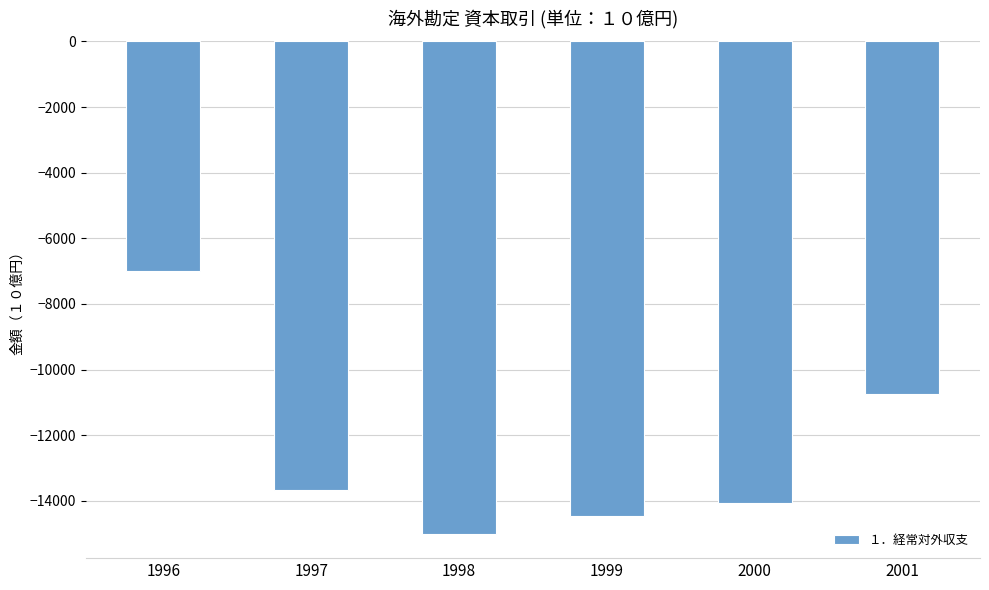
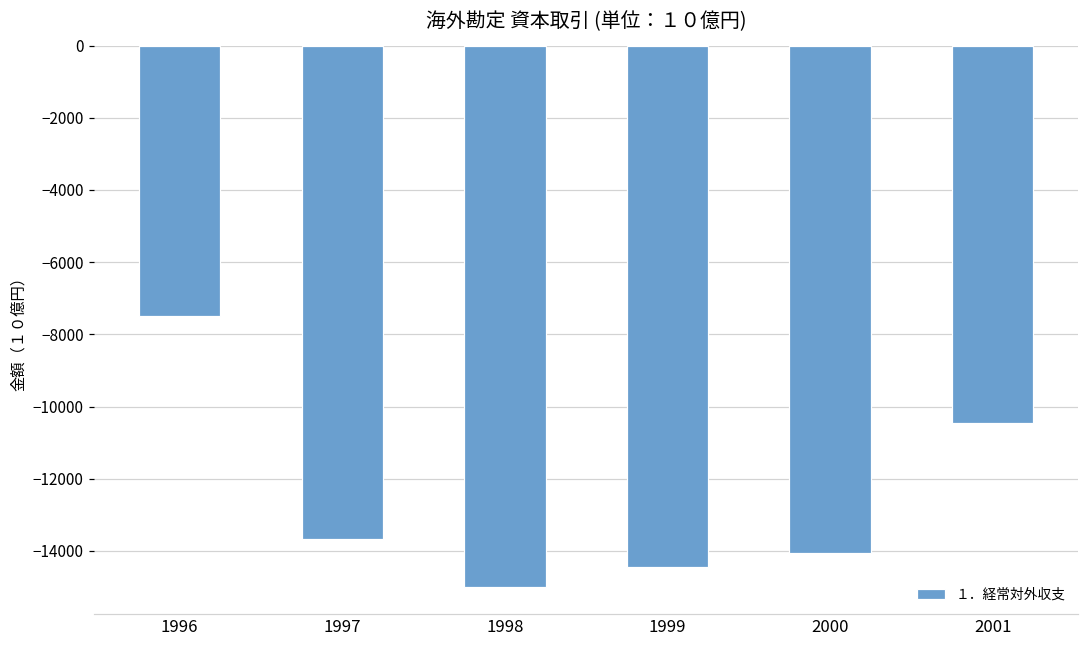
  {
-   "1996": -7000,
+   "1996": -7500,
    "1997": -13700,
    "1998": -15000,
    "1999": -14500,
    "2000": -14100,
-   "2001": -10700
+   "2001": -10500
  }
